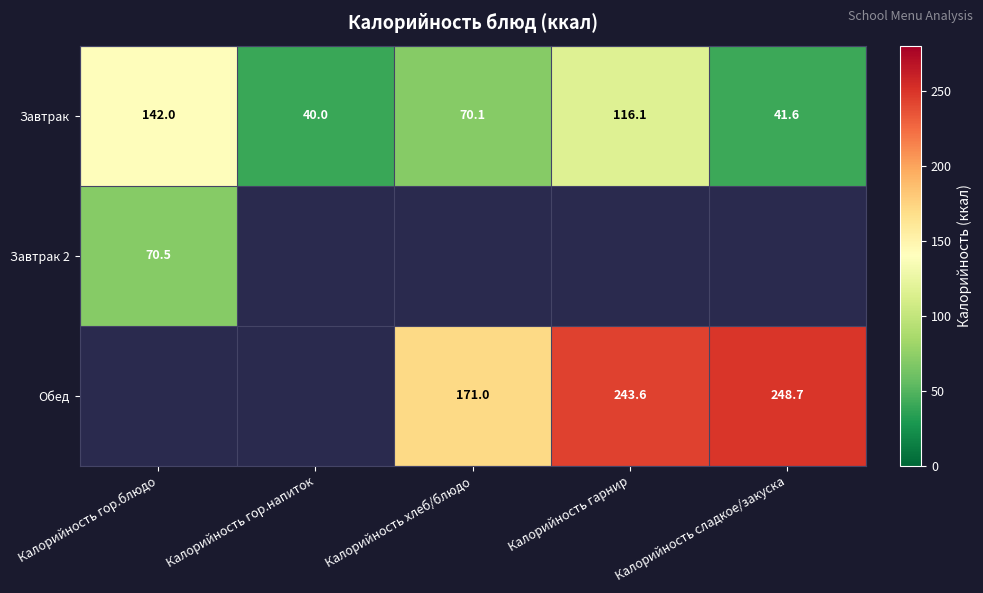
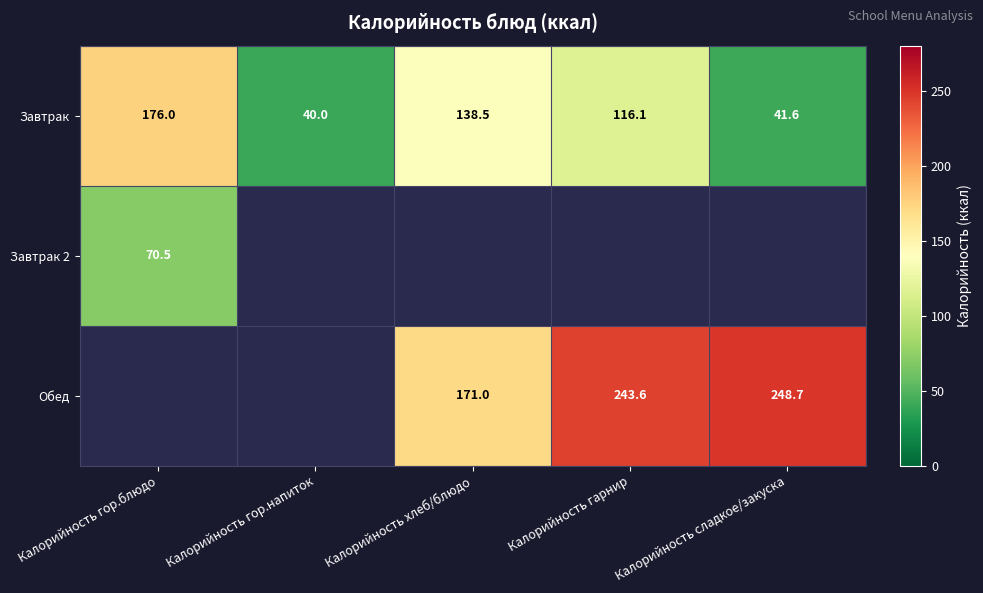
  {
    "Завтрак": {
-     "Калорийность гор.блюдо": 142.0,
+     "Калорийность гор.блюдо": 176.0,
      "Калорийность гор.напиток": 40.0,
-     "Калорийность хлеб/блюдо": 70.1,
+     "Калорийность хлеб/блюдо": 138.5,
      "Калорийность гарнир": 116.1,
      "Калорийность сладкое/закуска": 41.6
    },
    "Завтрак 2": {
      "Калорийность гор.блюдо": 70.5
    },
    "Обед": {
      "Калорийность хлеб/блюдо": 171.0,
      "Калорийность гарнир": 243.6,
      "Калорийность сладкое/закуска": 248.7
    }
  }
